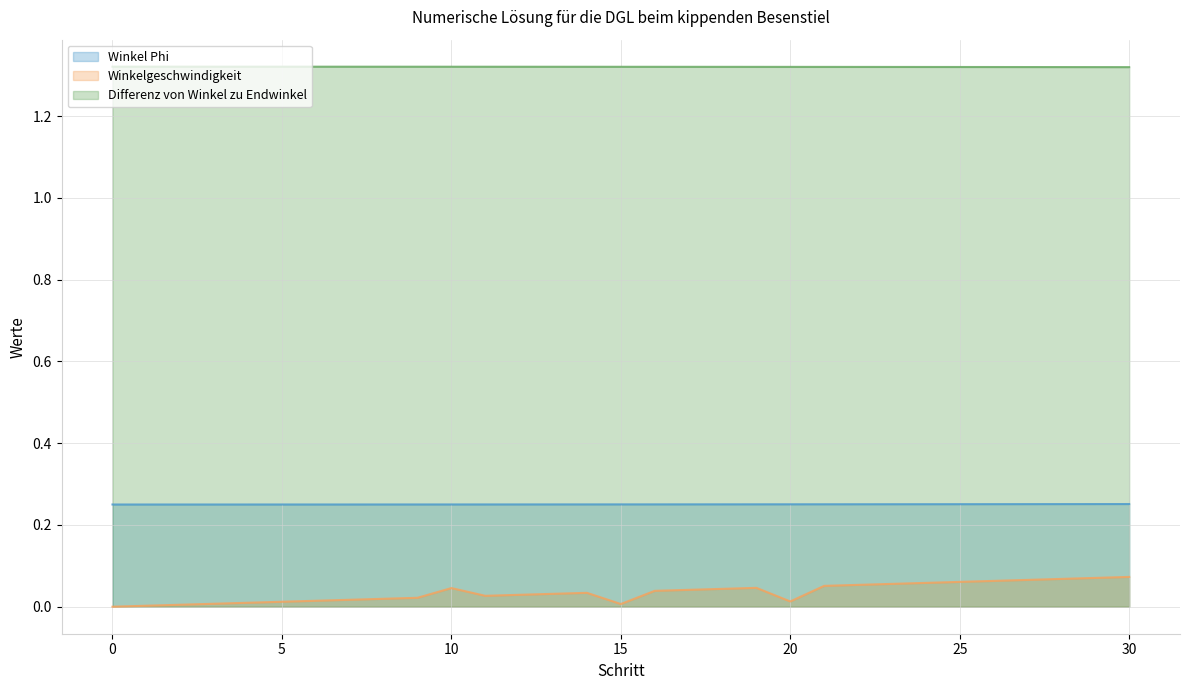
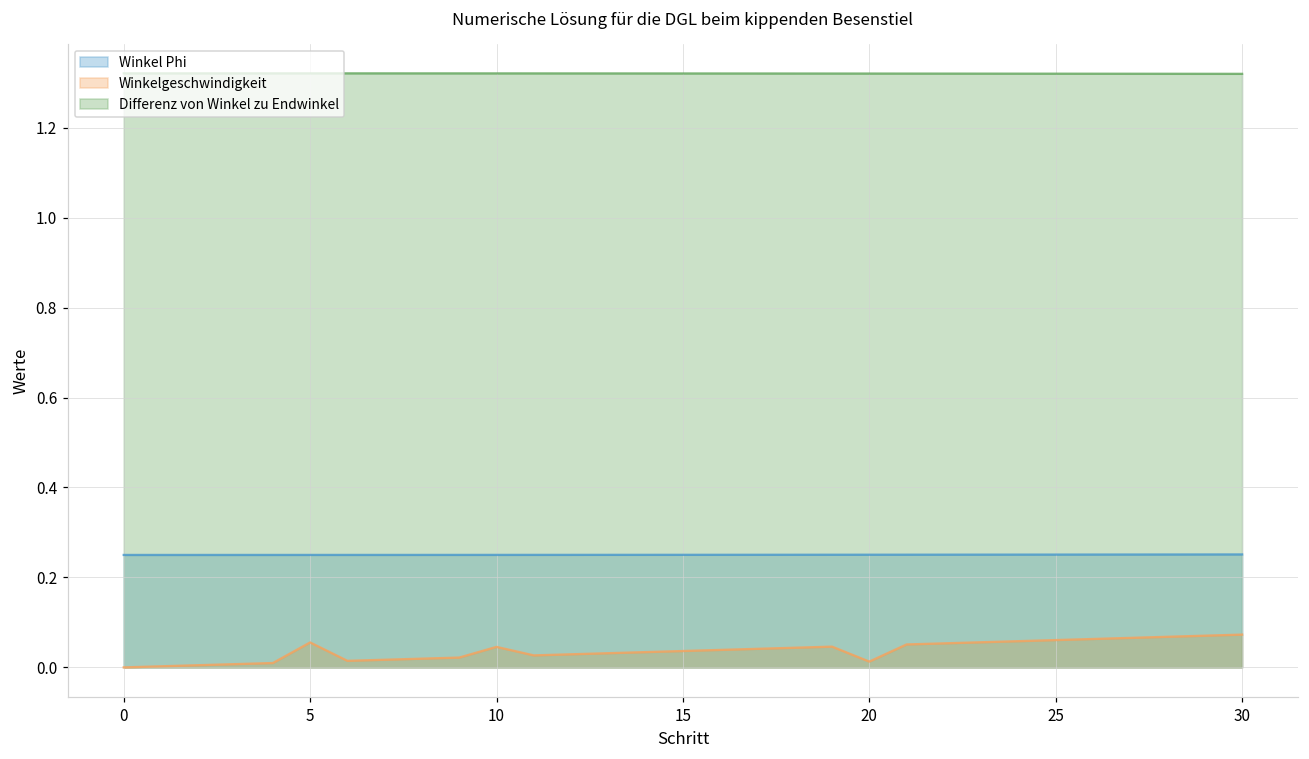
  {
    "Winkelgeschwindigkeit": {
      "0": 0.00,
-     "5": 0.01,
+     "5": 0.06,
      "10": 0.05,
-     "15": 0.01,
+     "15": 0.04,
      "20": 0.01,
      "25": 0.06,
      "30": 0.07
    }
  }
